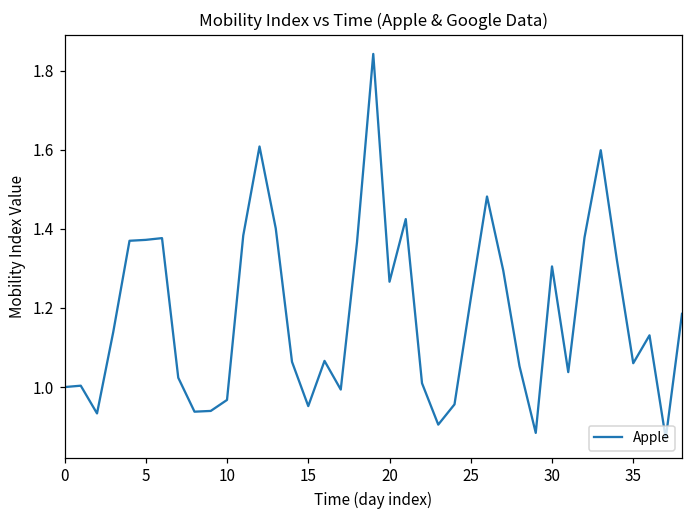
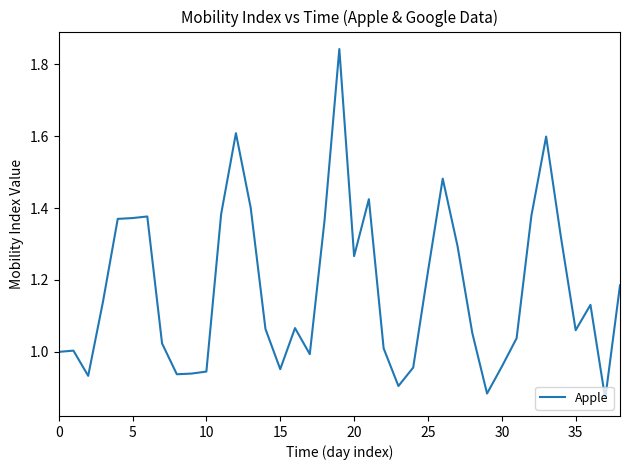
  {
    "0": 1.00,
    "5": 1.37,
-   "10": 0.97,
+   "10": 0.95,
    "15": 0.95,
    "20": 1.27,
    "25": 1.22,
-   "30": 1.31,
+   "30": 0.96,
    "35": 1.06
  }
